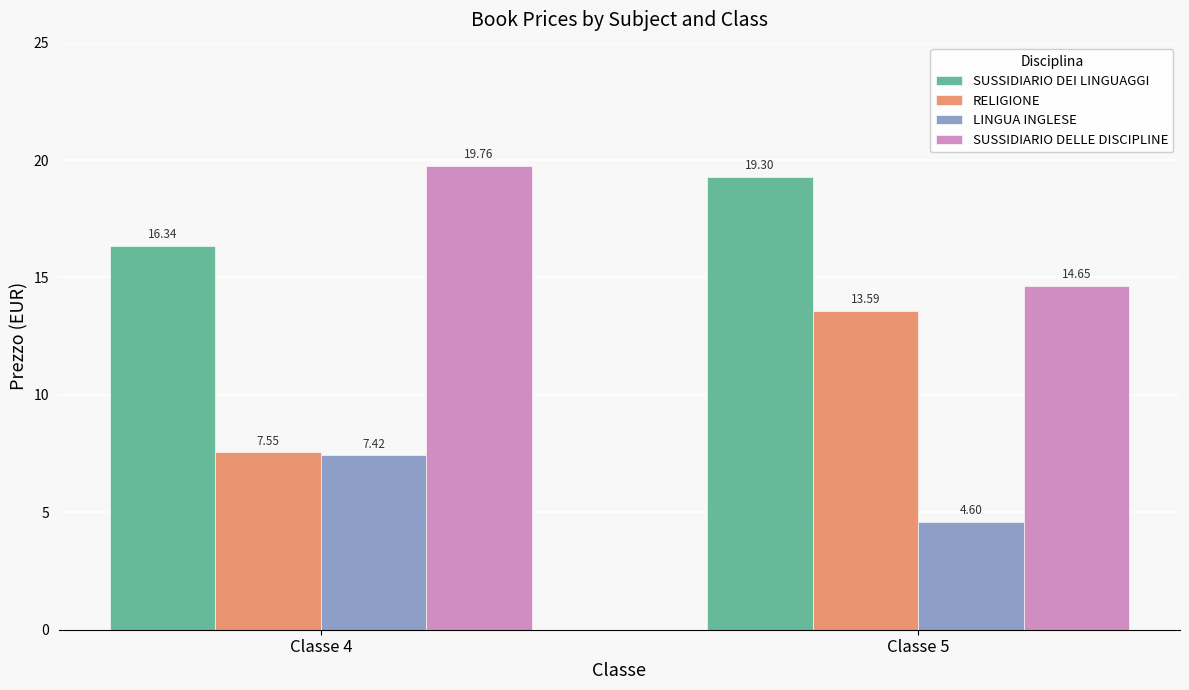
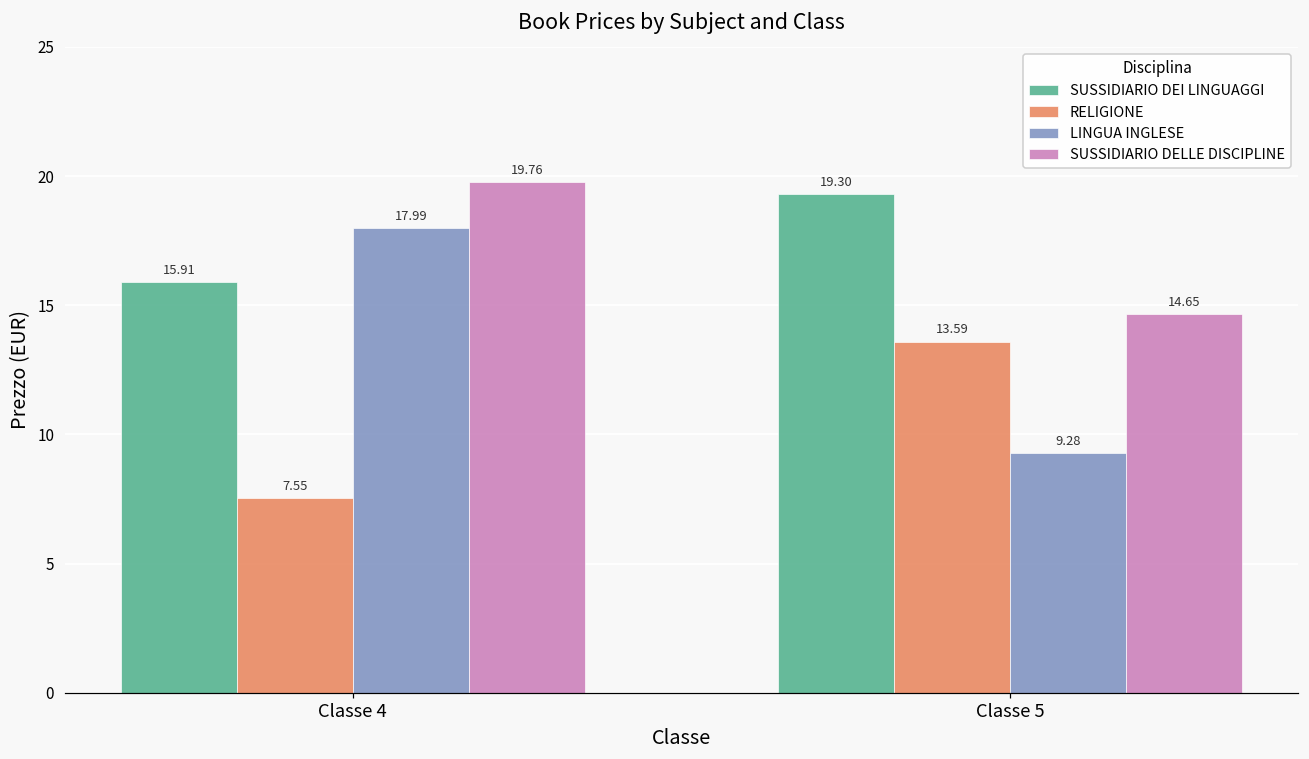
  {
    "SUSSIDIARIO DEI LINGUAGGI": {
-     "Classe 4": 16.34,
+     "Classe 4": 15.91,
      "Classe 5": 19.30
    },
    "RELIGIONE": {
      "Classe 4": 7.55,
      "Classe 5": 13.59
    },
    "LINGUA INGLESE": {
-     "Classe 4": 7.42,
-     "Classe 5": 4.60
+     "Classe 4": 17.99,
+     "Classe 5": 9.28
    },
    "SUSSIDIARIO DELLE DISCIPLINE": {
      "Classe 4": 19.76,
      "Classe 5": 14.65
    }
  }
